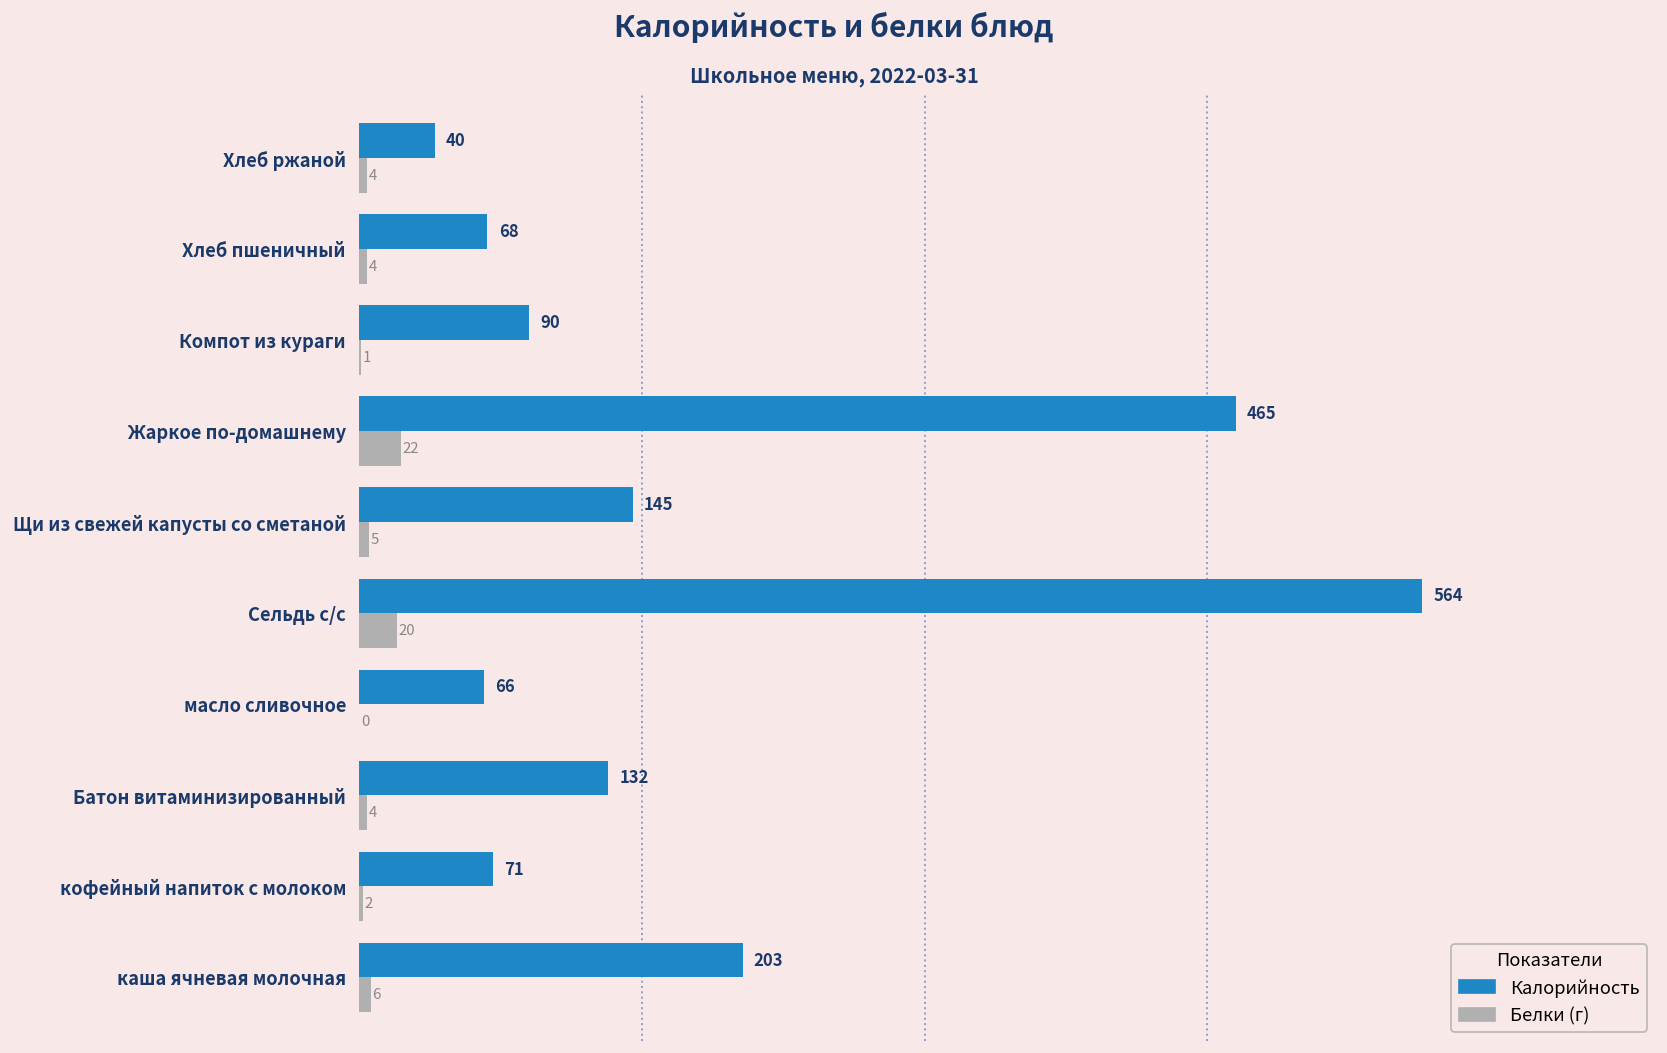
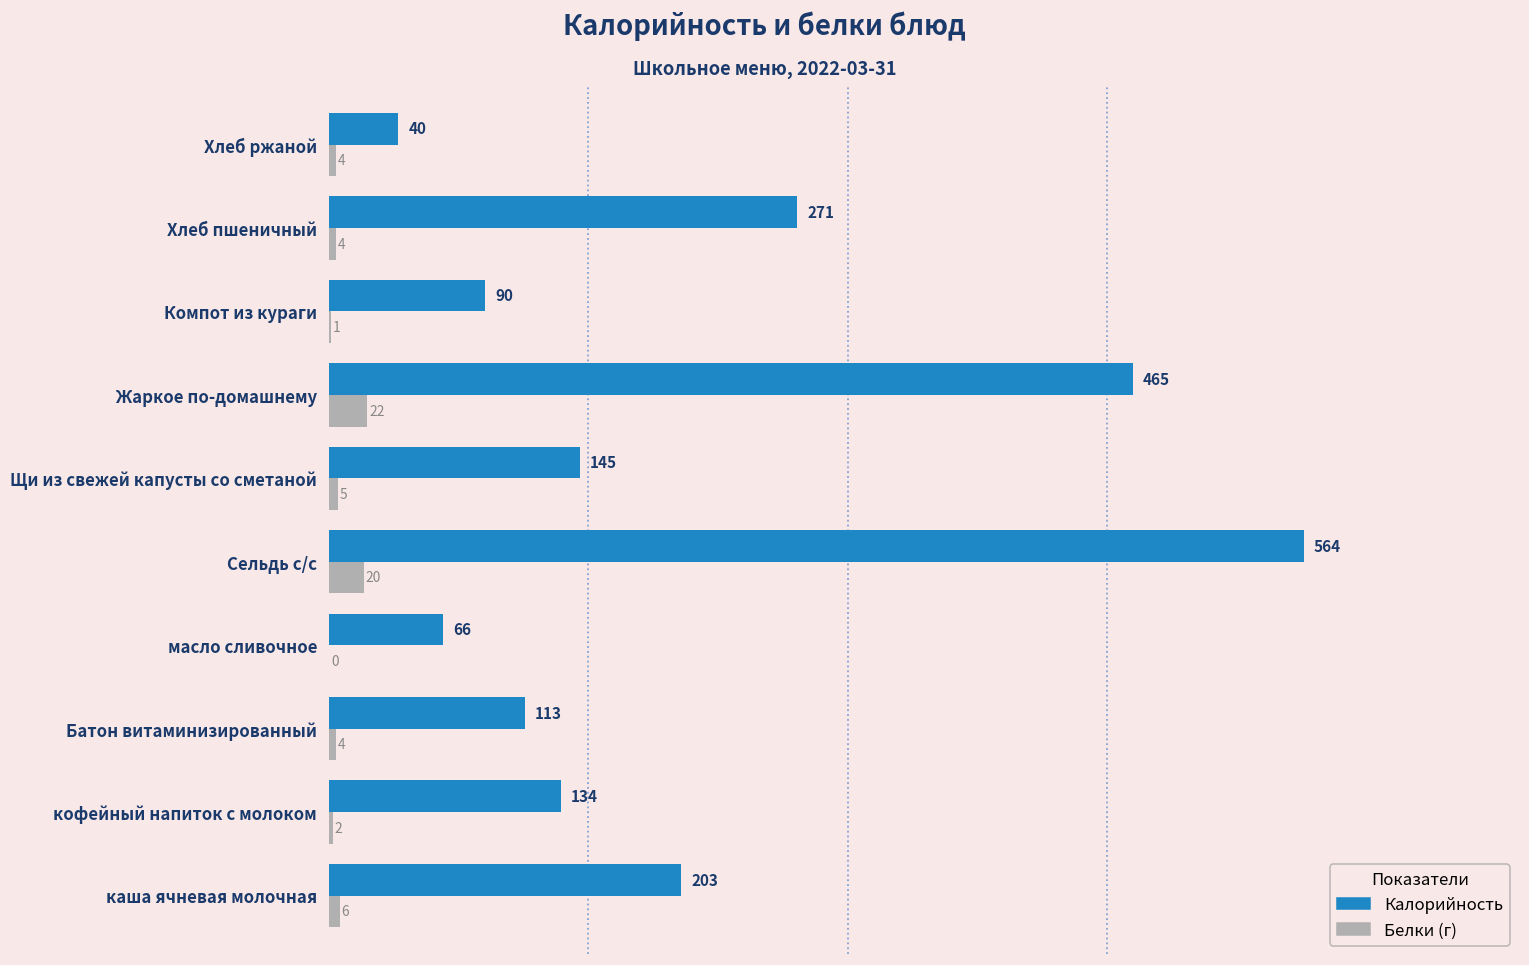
  {
    "Калорийность": {
      "Хлеб ржаной": 40,
-     "Хлеб пшеничный": 68,
+     "Хлеб пшеничный": 271,
      "Компот из кураги": 90,
      "Жаркое по-домашнему": 465,
      "Щи из свежей капусты со сметаной": 145,
      "Сельдь с/с": 564,
      "масло сливочное": 66,
-     "Батон витаминизированный": 132,
-     "кофейный напиток с молоком": 71,
+     "Батон витаминизированный": 113,
+     "кофейный напиток с молоком": 134,
      "каша ячневая молочная": 203
    }
  }
